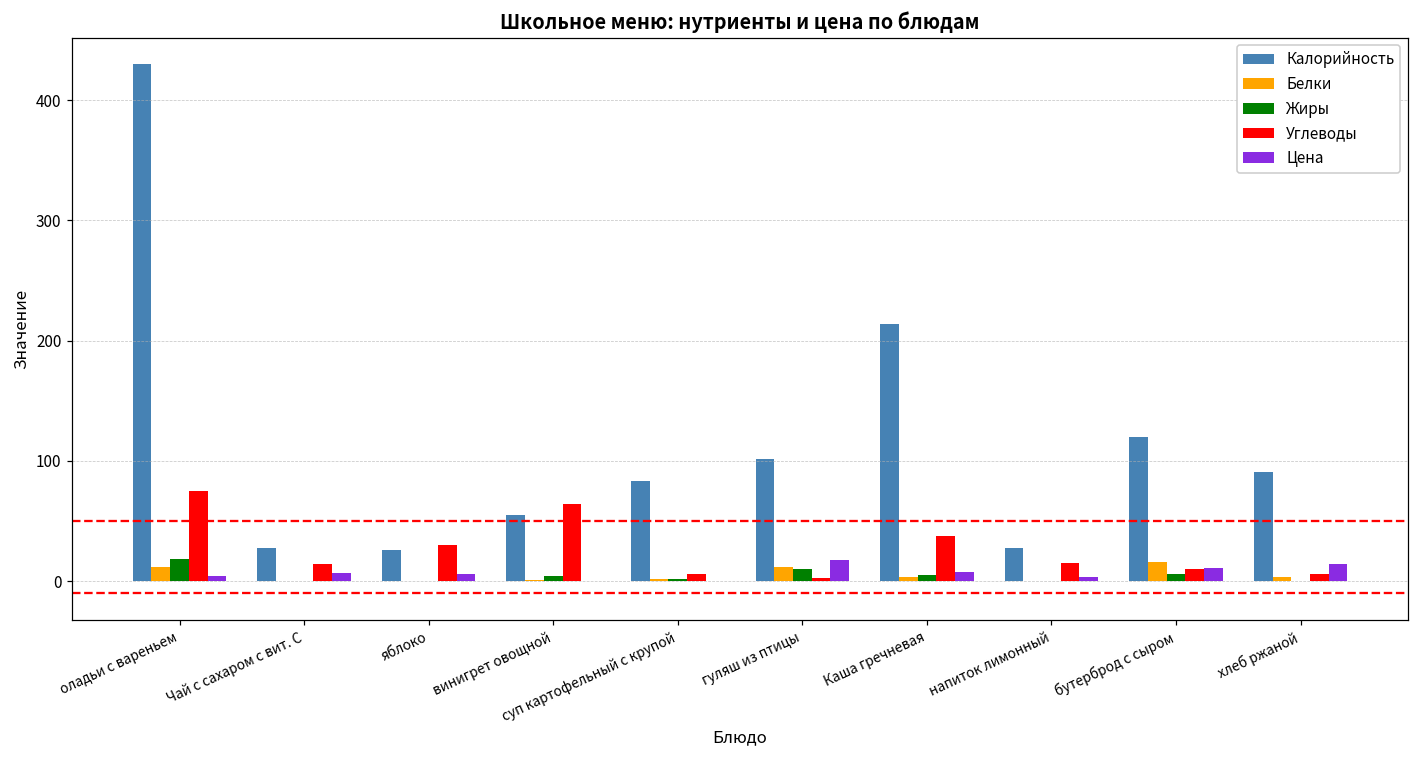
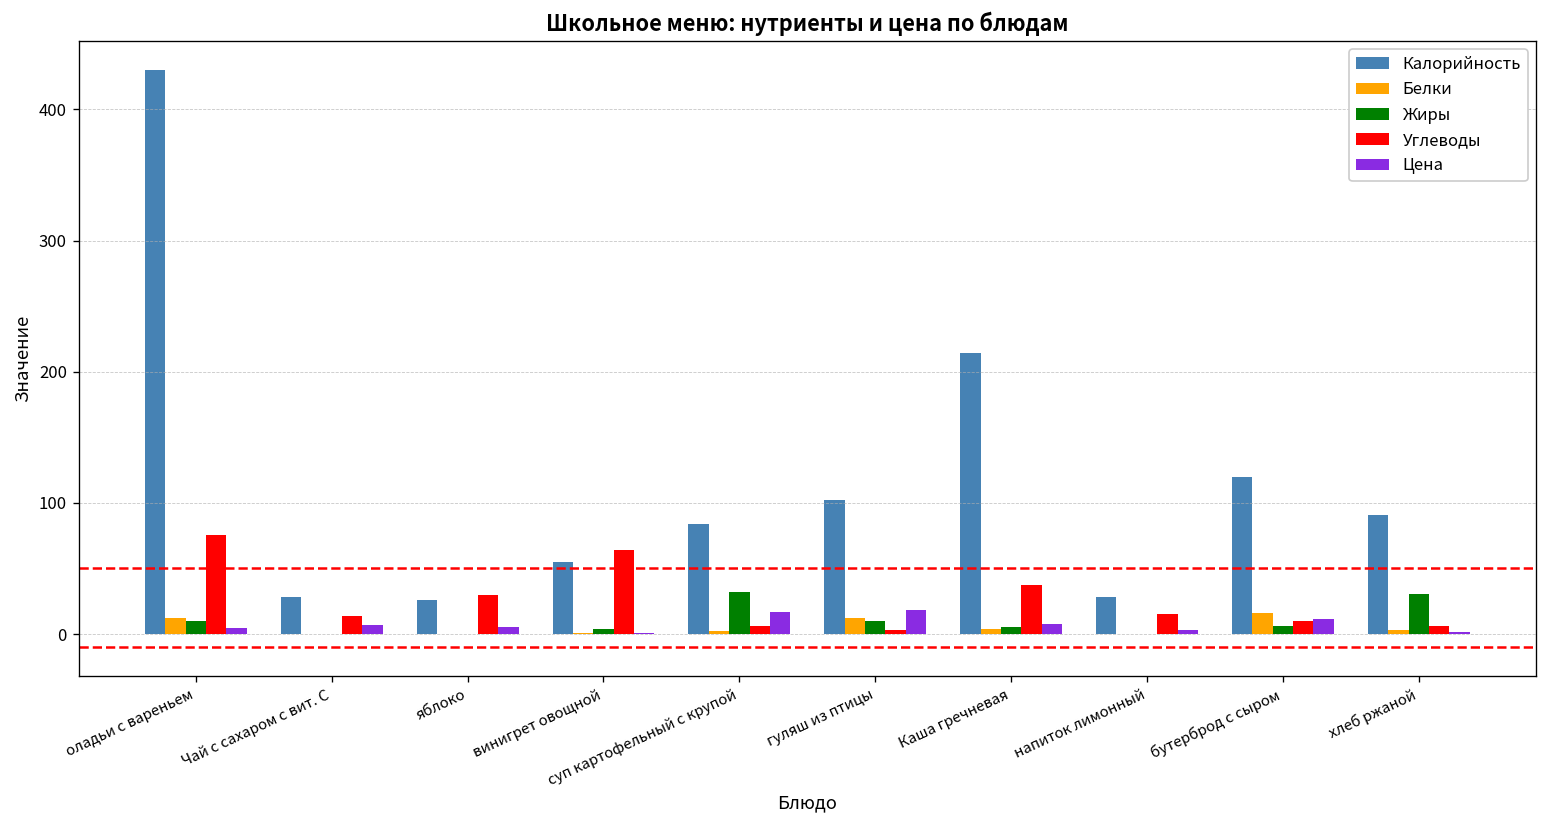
  {
    "Калорийность": {
      "оладьи с вареньем": 430,
      "Чай с сахаром с вит. С": 28,
      "яблоко": 26,
      "винигрет овощной": 55,
      "суп картофельный с крупой": 84,
      "гуляш из птицы": 102,
      "Каша гречневая": 214,
      "напиток лимонный": 28,
      "бутерброд с сыром": 120,
      "хлеб ржаной": 91
    },
    "Белки": {
      "оладьи с вареньем": 12,
      "яблоко": 0,
      "гуляш из птицы": 12,
      "Каша гречневая": 4,
      "напиток лимонный": 0,
      "бутерброд с сыром": 16,
      "хлеб ржаной": 3
    },
    "Жиры": {
-     "оладьи с вареньем": 18,
+     "оладьи с вареньем": 10,
      "Чай с сахаром с вит. С": 0,
      "яблоко": 0,
      "винигрет овощной": 4,
-     "суп картофельный с крупой": 2,
+     "суп картофельный с крупой": 32,
      "гуляш из птицы": 10,
      "Каша гречневая": 5,
      "напиток лимонный": 0,
      "бутерброд с сыром": 6,
-     "хлеб ржаной": 1
+     "хлеб ржаной": 30
    },
    "Углеводы": {
      "оладьи с вареньем": 75,
      "Чай с сахаром с вит. С": 14,
      "яблоко": 30,
      "винигрет овощной": 64,
      "суп картофельный с крупой": 6,
      "гуляш из птицы": 3,
      "Каша гречневая": 38,
      "напиток лимонный": 15,
      "бутерброд с сыром": 10,
      "хлеб ржаной": 6
    },
    "Цена": {
      "оладьи с вареньем": 4,
      "Чай с сахаром с вит. С": 7,
      "яблоко": 6,
-     "суп картофельный с крупой": 1,
+     "суп картофельный с крупой": 17,
      "гуляш из птицы": 18,
      "Каша гречневая": 8,
      "напиток лимонный": 3,
      "бутерброд с сыром": 11,
-     "хлеб ржаной": 15
+     "хлеб ржаной": 2
    }
  }
